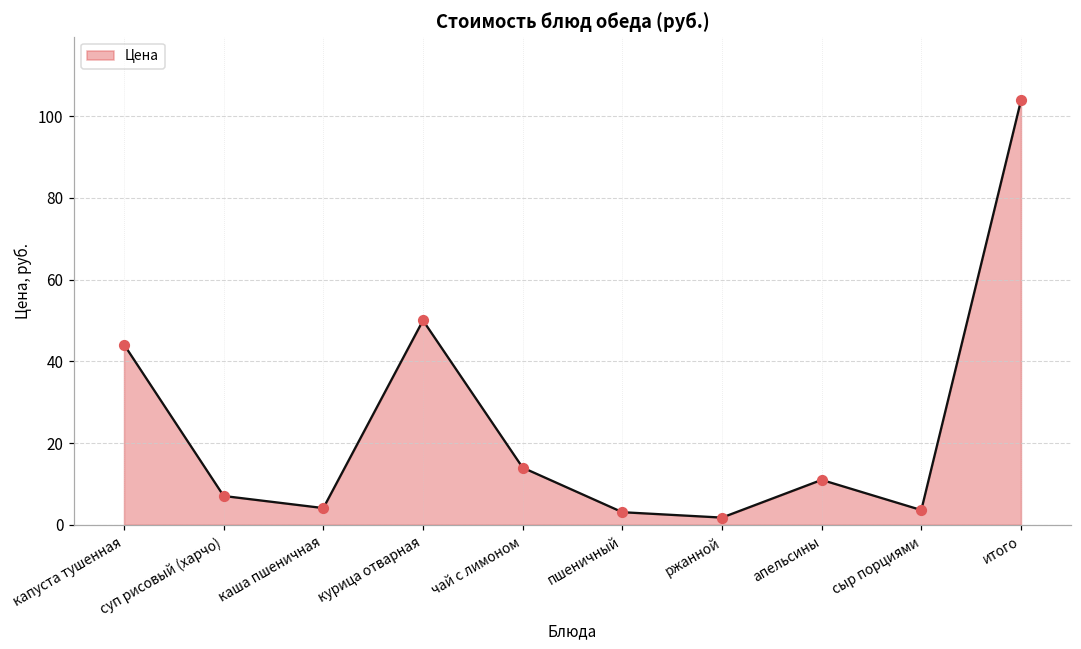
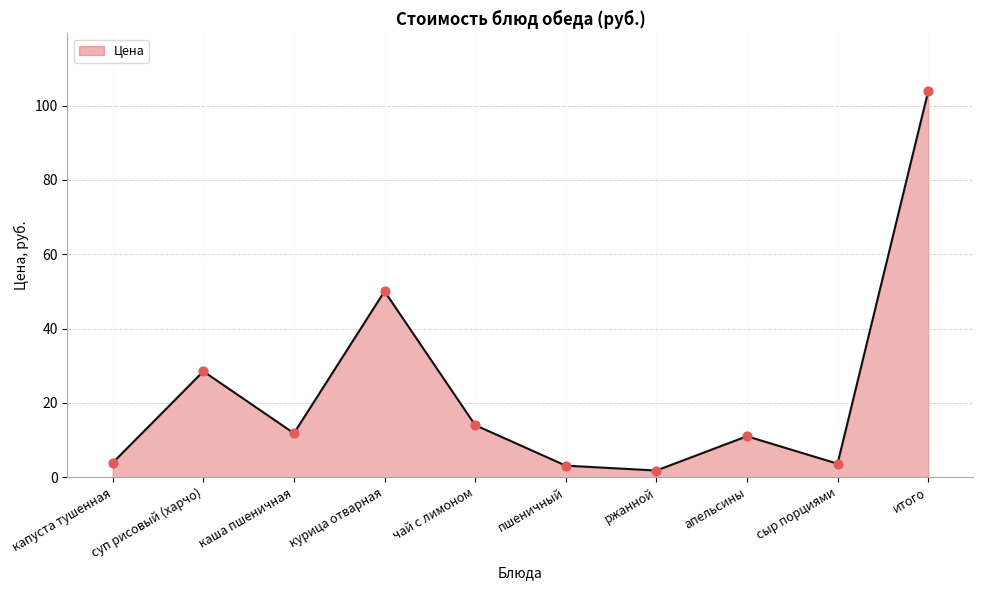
  {
-   "капуста тушенная": 44,
-   "суп рисовый (харчо)": 7,
-   "каша пшеничная": 4,
+   "капуста тушенная": 4,
+   "суп рисовый (харчо)": 28,
+   "каша пшеничная": 12,
    "курица отварная": 50,
    "чай с лимоном": 14,
    "пшеничный": 3,
    "ржанной": 2,
    "апельсины": 11,
    "сыр порциями": 4,
    "итого": 104
  }
